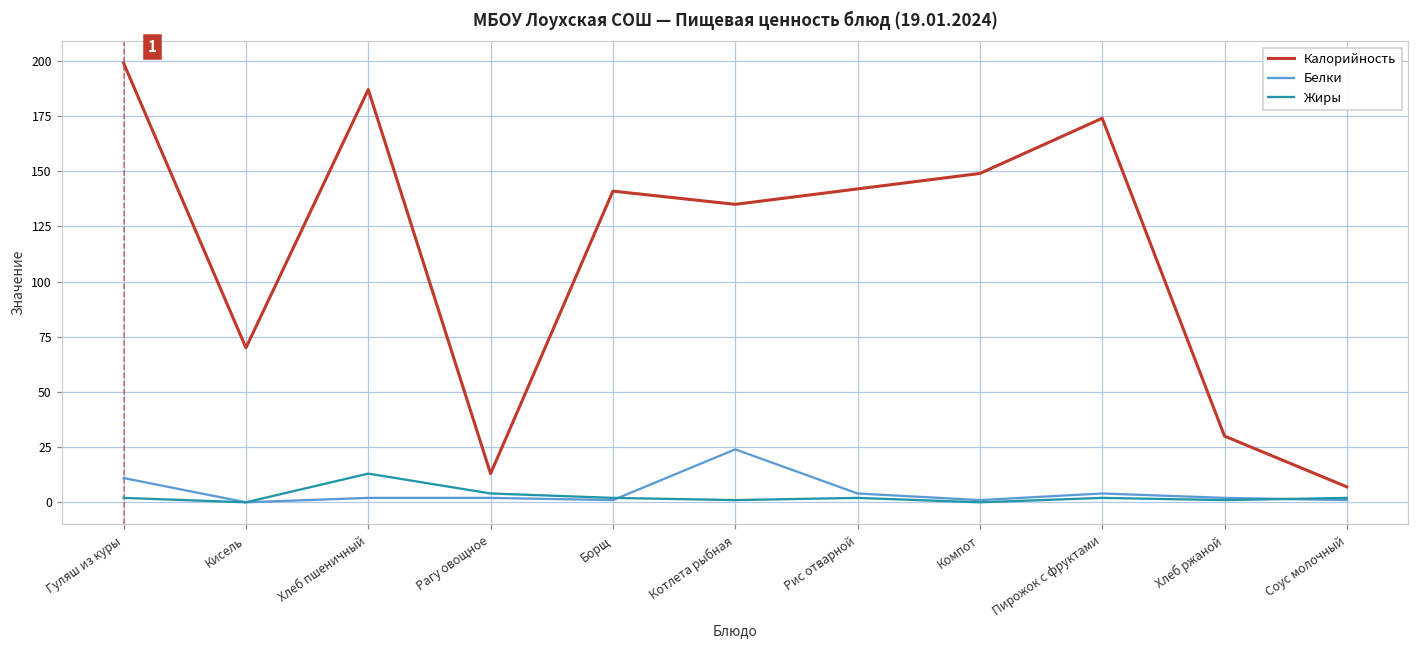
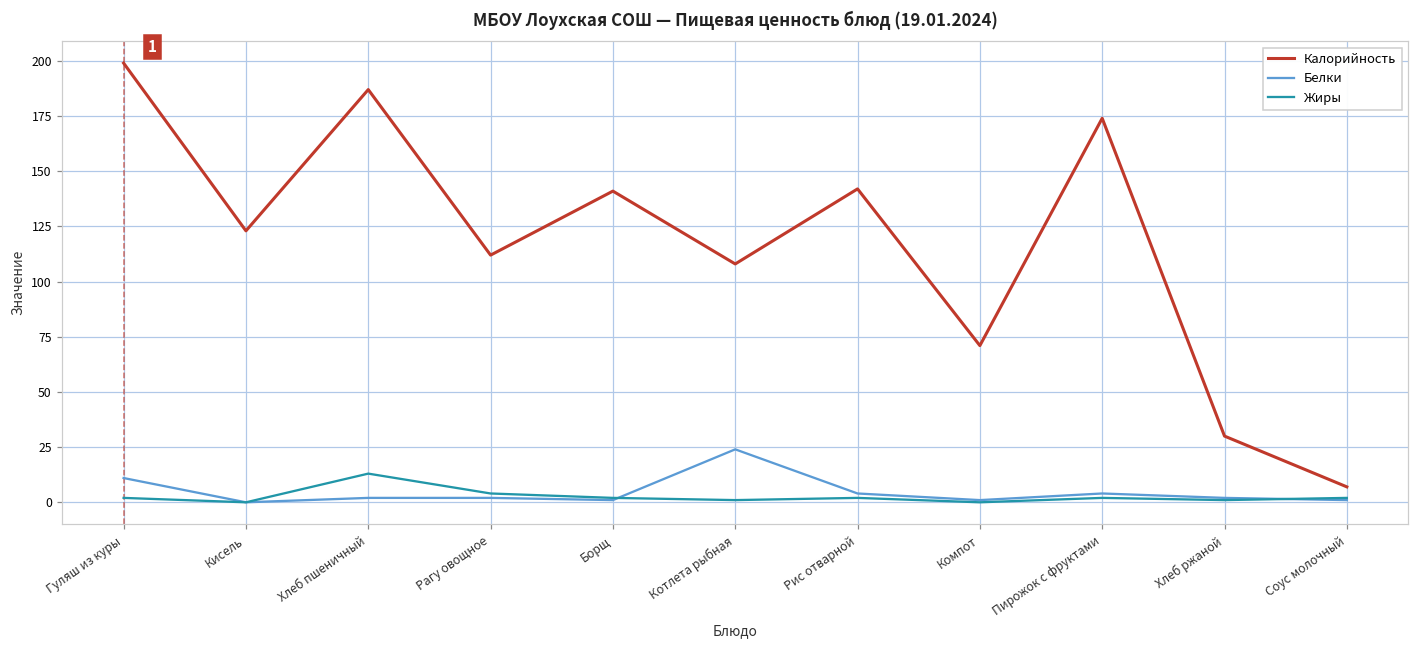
  {
    "Калорийность": {
-     "Кисель": 70,
+     "Кисель": 123,
      "Хлеб пшеничный": 187,
-     "Рагу овощное": 13,
+     "Рагу овощное": 112,
      "Борщ": 141,
-     "Котлета рыбная": 135,
+     "Котлета рыбная": 108,
      "Рис отварной": 142,
-     "Компот": 149,
+     "Компот": 71,
      "Пирожок с фруктами": 174,
      "Хлеб ржаной": 30,
      "Соус молочный": 7
    },
    "Белки": {
      "Гуляш из куры": 11,
      "Хлеб пшеничный": 2,
      "Рагу овощное": 2,
      "Котлета рыбная": 24,
      "Рис отварной": 4,
      "Пирожок с фруктами": 4
    },
    "Жиры": {
      "Гуляш из куры": 2,
      "Хлеб пшеничный": 13,
      "Рагу овощное": 4,
      "Котлета рыбная": 1,
      "Рис отварной": 2,
      "Пирожок с фруктами": 2
    }
  }
